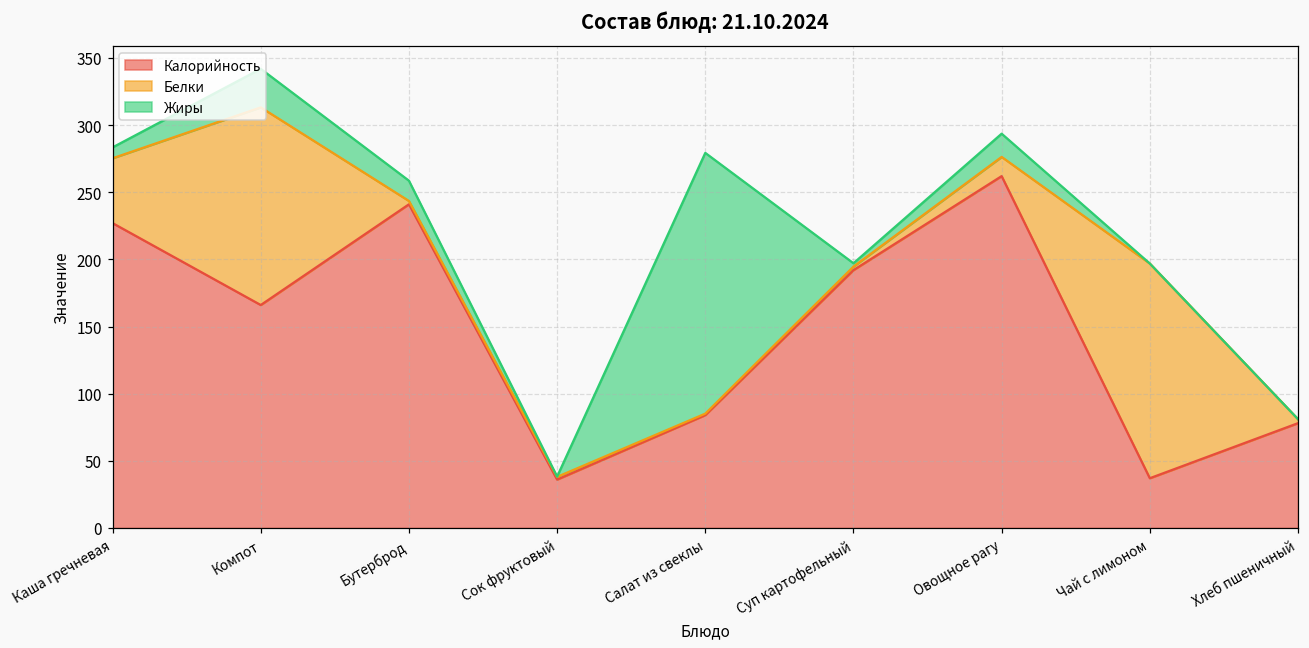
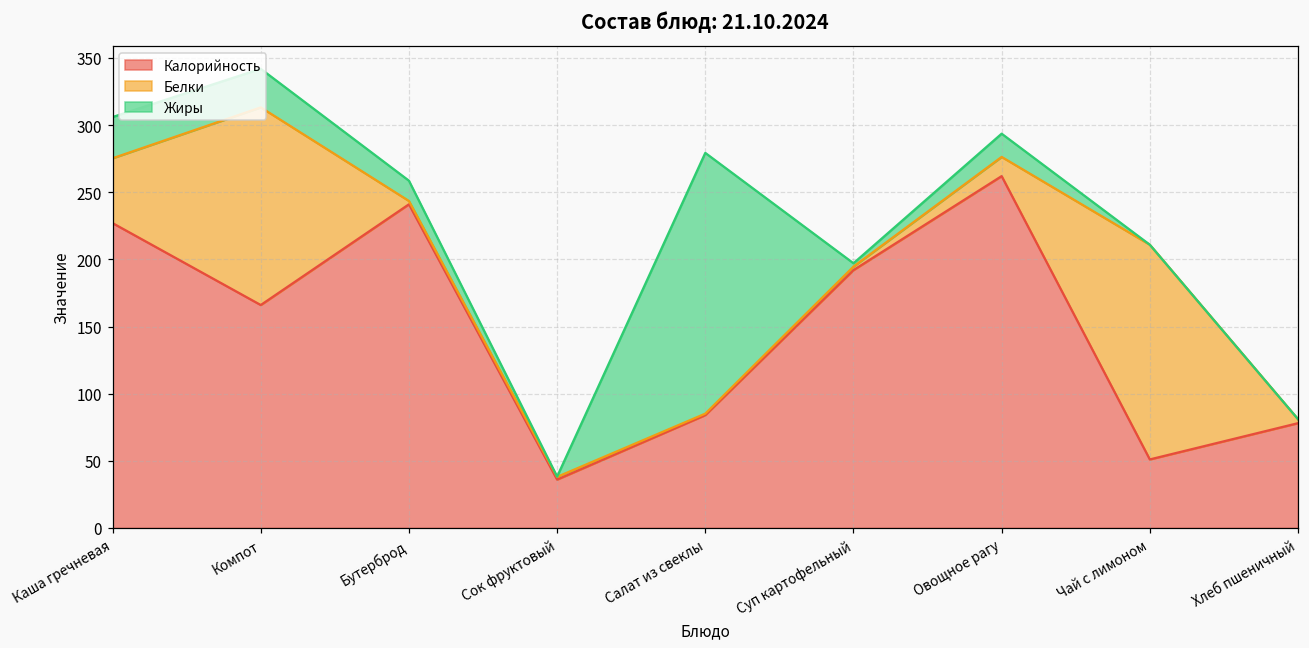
  {
    "Калорийность": {
      "Каша гречневая": 227,
      "Компот": 166,
      "Бутерброд": 241,
      "Суп картофельный": 192,
      "Овощное рагу": 262,
-     "Чай с лимоном": 37,
+     "Чай с лимоном": 51,
      "Хлеб пшеничный": 78
    },
    "Белки": {
      "Каша гречневая": 48,
      "Бутерброд": 3,
      "Суп картофельный": 3,
      "Овощное рагу": 14
    },
    "Жиры": {
-     "Каша гречневая": 8,
+     "Каша гречневая": 31,
      "Бутерброд": 15,
      "Салат из свеклы": 194,
      "Суп картофельный": 3,
      "Овощное рагу": 17
    }
  }
